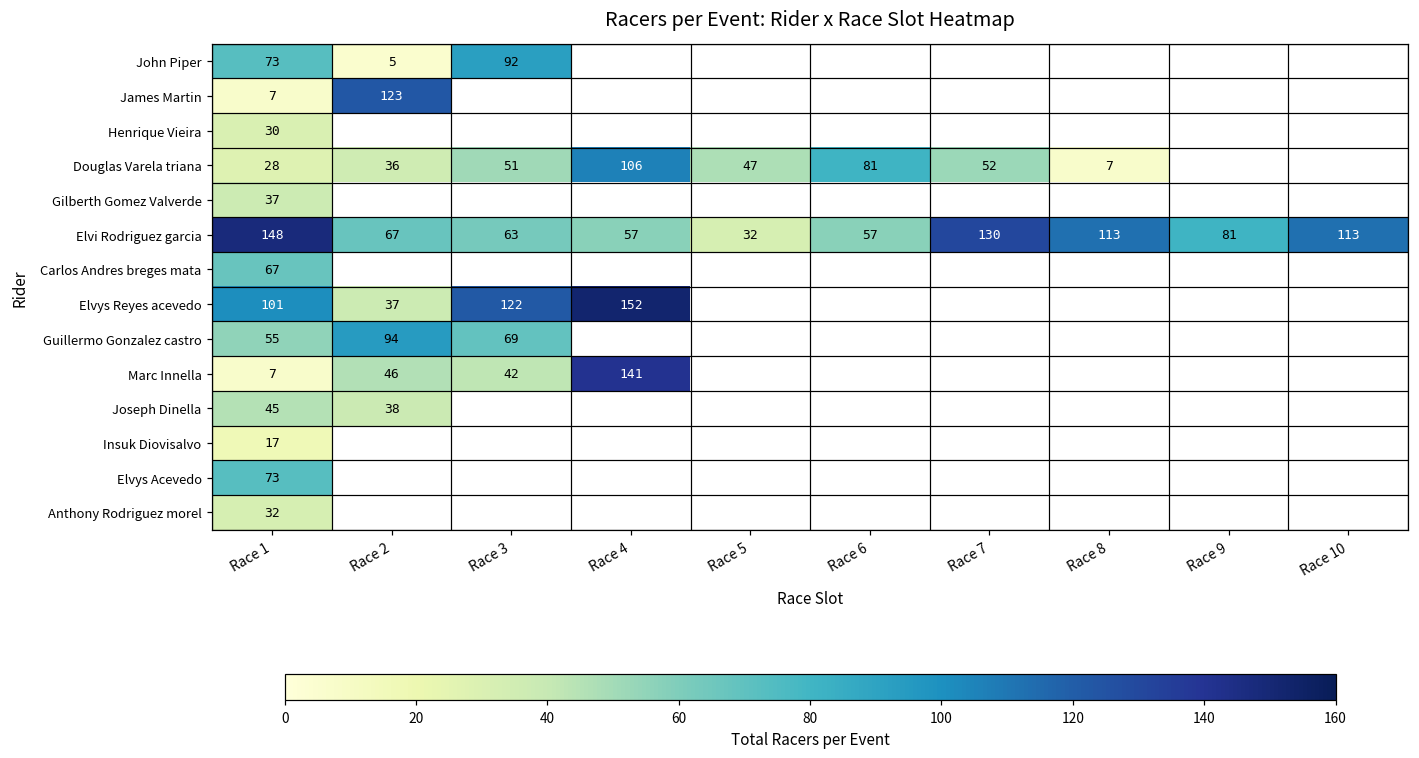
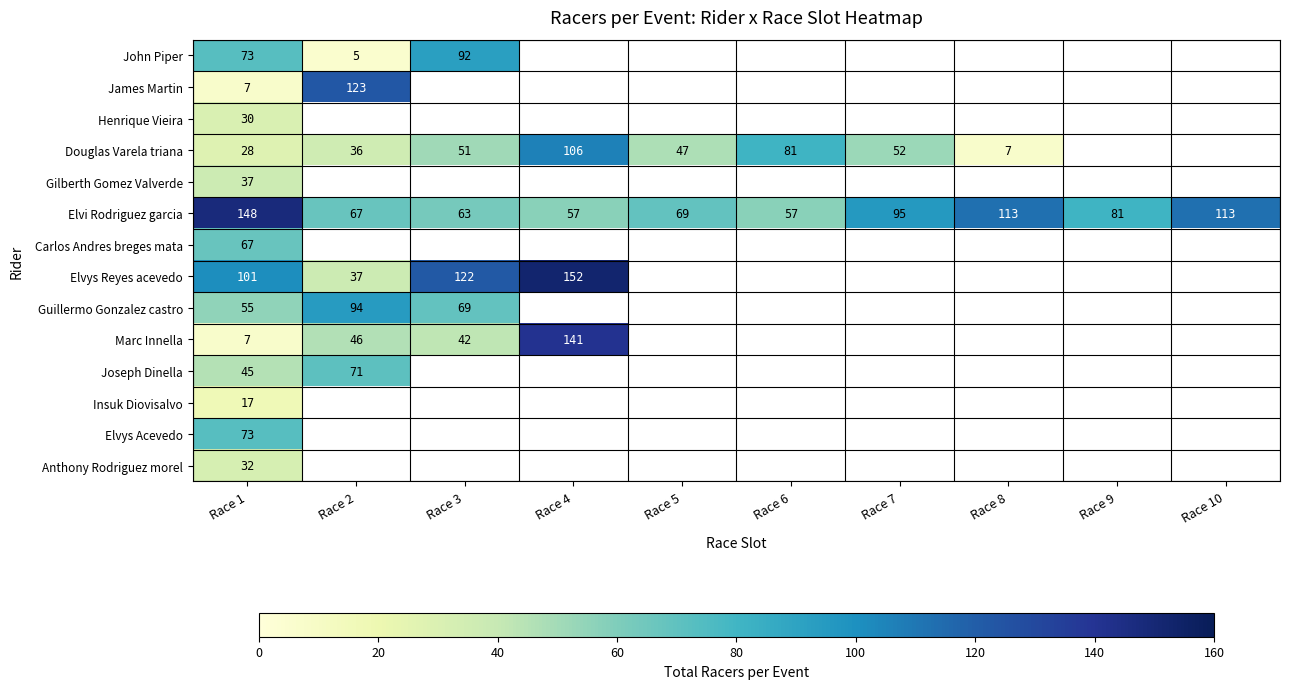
  {
    "John Piper": {
      "Race 1": 73,
      "Race 2": 5,
      "Race 3": 92
    },
    "James Martin": {
      "Race 1": 7,
      "Race 2": 123
    },
    "Henrique Vieira": {
      "Race 1": 30
    },
    "Douglas Varela triana": {
      "Race 1": 28,
      "Race 2": 36,
      "Race 3": 51,
      "Race 4": 106,
      "Race 5": 47,
      "Race 6": 81,
      "Race 7": 52,
      "Race 8": 7
    },
    "Gilberth Gomez Valverde": {
      "Race 1": 37
    },
    "Elvi Rodriguez garcia": {
      "Race 1": 148,
      "Race 2": 67,
      "Race 3": 63,
      "Race 4": 57,
-     "Race 5": 32,
+     "Race 5": 69,
      "Race 6": 57,
-     "Race 7": 130,
+     "Race 7": 95,
      "Race 8": 113,
      "Race 9": 81,
      "Race 10": 113
    },
    "Carlos Andres breges mata": {
      "Race 1": 67
    },
    "Elvys Reyes acevedo": {
      "Race 1": 101,
      "Race 2": 37,
      "Race 3": 122,
      "Race 4": 152
    },
    "Guillermo Gonzalez castro": {
      "Race 1": 55,
      "Race 2": 94,
      "Race 3": 69
    },
    "Marc Innella": {
      "Race 1": 7,
      "Race 2": 46,
      "Race 3": 42,
      "Race 4": 141
    },
    "Joseph Dinella": {
      "Race 1": 45,
-     "Race 2": 38
+     "Race 2": 71
    },
    "Insuk Diovisalvo": {
      "Race 1": 17
    },
    "Elvys Acevedo": {
      "Race 1": 73
    },
    "Anthony Rodriguez morel": {
      "Race 1": 32
    }
  }
